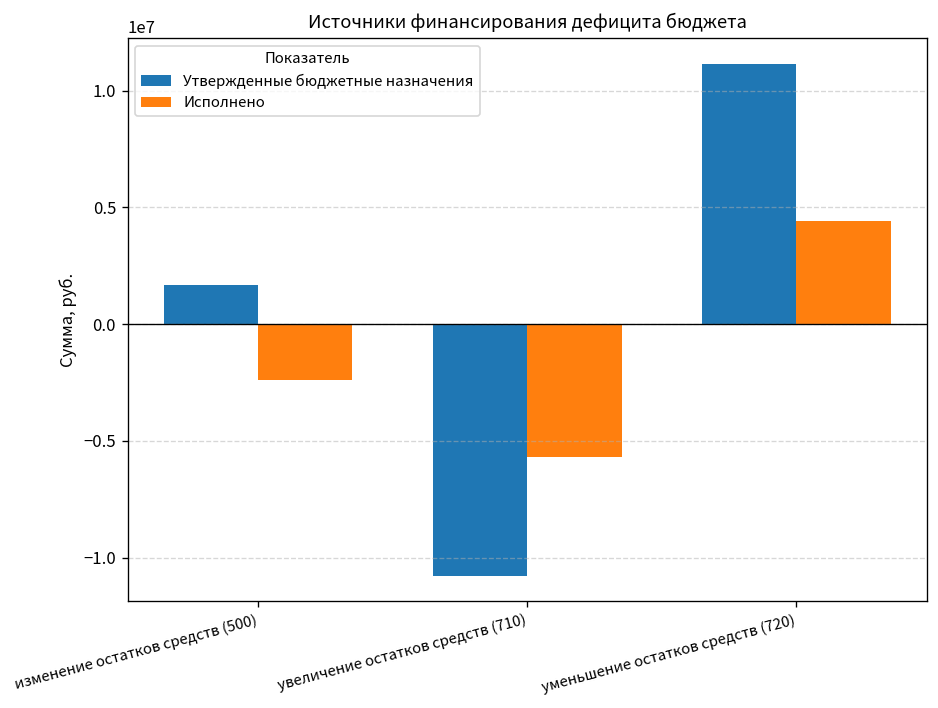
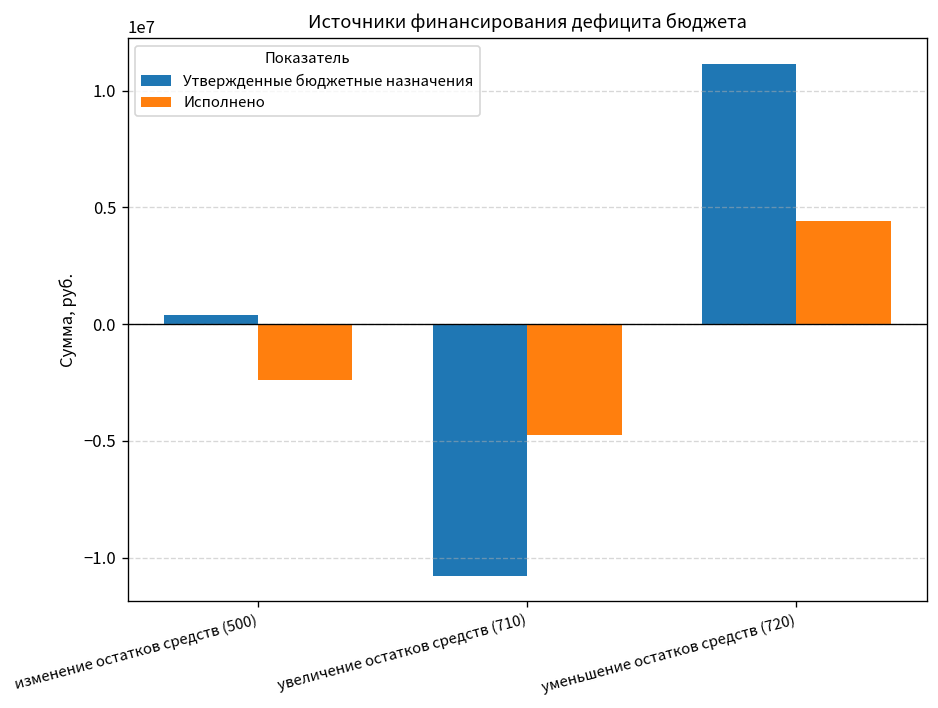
  {
    "Утвержденные бюджетные назначения": {
-     "изменение остатков средств (500)": 1700000,
+     "изменение остатков средств (500)": 400000,
      "увеличение остатков средств (710)": -10800000,
      "уменьшение остатков средств (720)": 11100000
    },
    "Исполнено": {
      "изменение остатков средств (500)": -2400000,
-     "увеличение остатков средств (710)": -5700000,
+     "увеличение остатков средств (710)": -4800000,
      "уменьшение остатков средств (720)": 4400000
    }
  }
